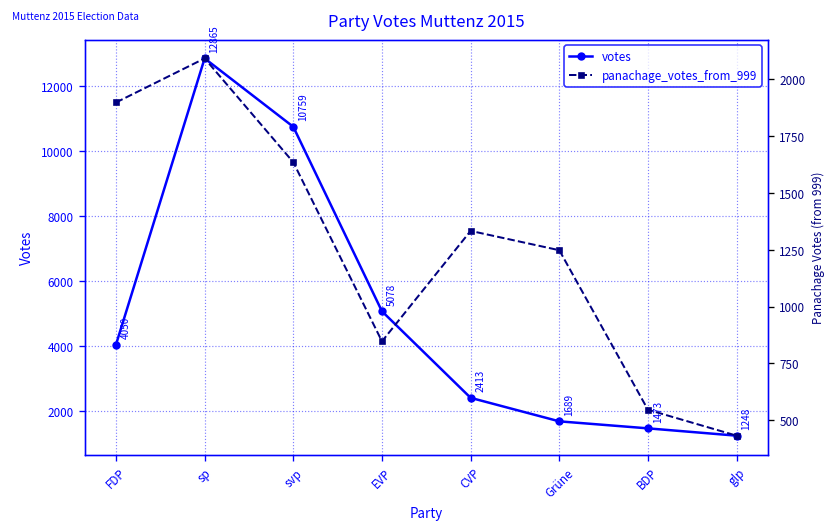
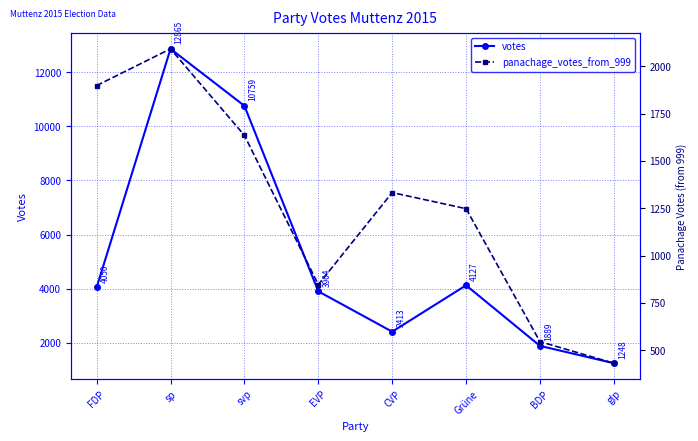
  {
    "votes": {
      "FDP": 4050,
      "sp": 12865,
      "svp": 10759,
-     "EVP": 5078,
+     "EVP": 3904,
      "CVP": 2413,
-     "Grüne": 1689,
-     "BDP": 1473,
+     "Grüne": 4127,
+     "BDP": 1889,
      "glp": 1248
    }
  }
